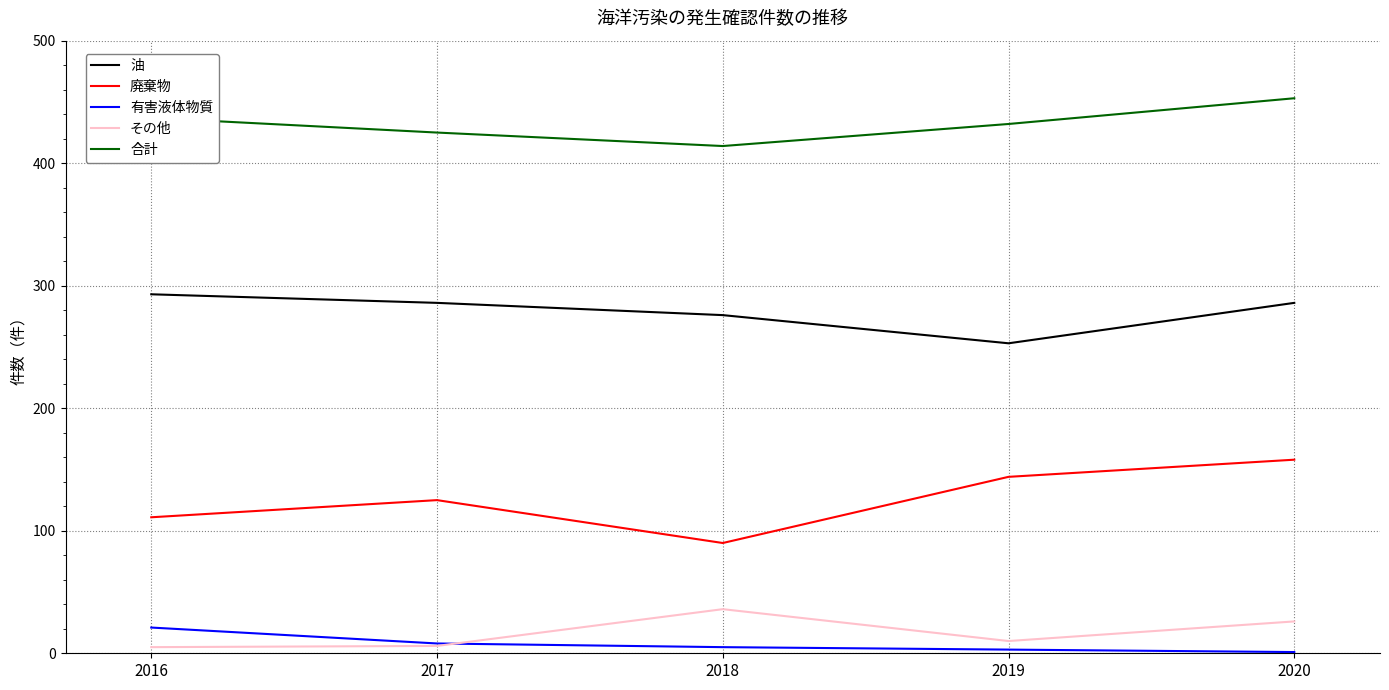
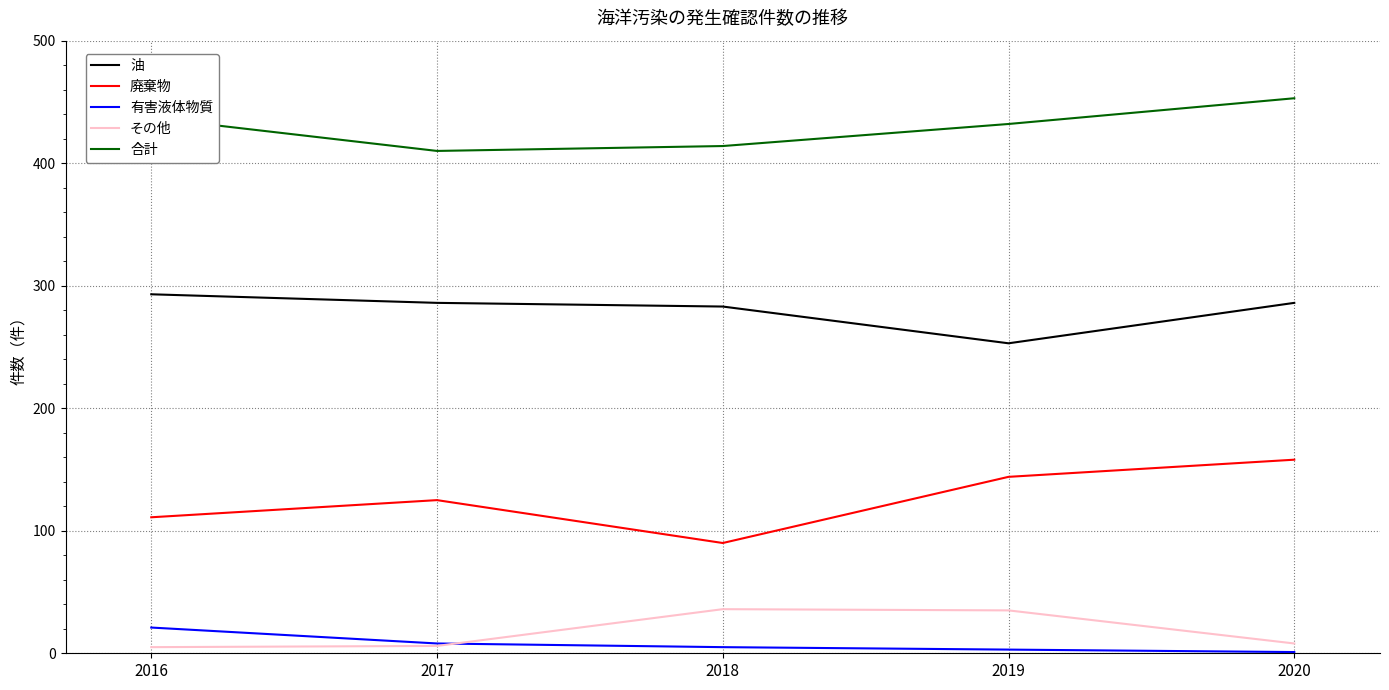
  {
    "油": {
      "2016": 293,
      "2017": 286,
-     "2018": 276,
+     "2018": 283,
      "2019": 253,
      "2020": 286
    },
    "廃棄物": {
      "2016": 111,
      "2017": 125,
      "2018": 90,
      "2019": 144,
      "2020": 158
    },
    "有害液体物質": {
      "2016": 21,
      "2018": 5,
      "2019": 3,
      "2020": 1
    },
    "その他": {
      "2016": 5,
      "2018": 36,
-     "2019": 10,
-     "2020": 26
+     "2019": 35,
+     "2020": 8
    },
    "合計": {
-     "2017": 425,
+     "2017": 410,
      "2018": 414,
      "2019": 432,
      "2020": 453
    }
  }
